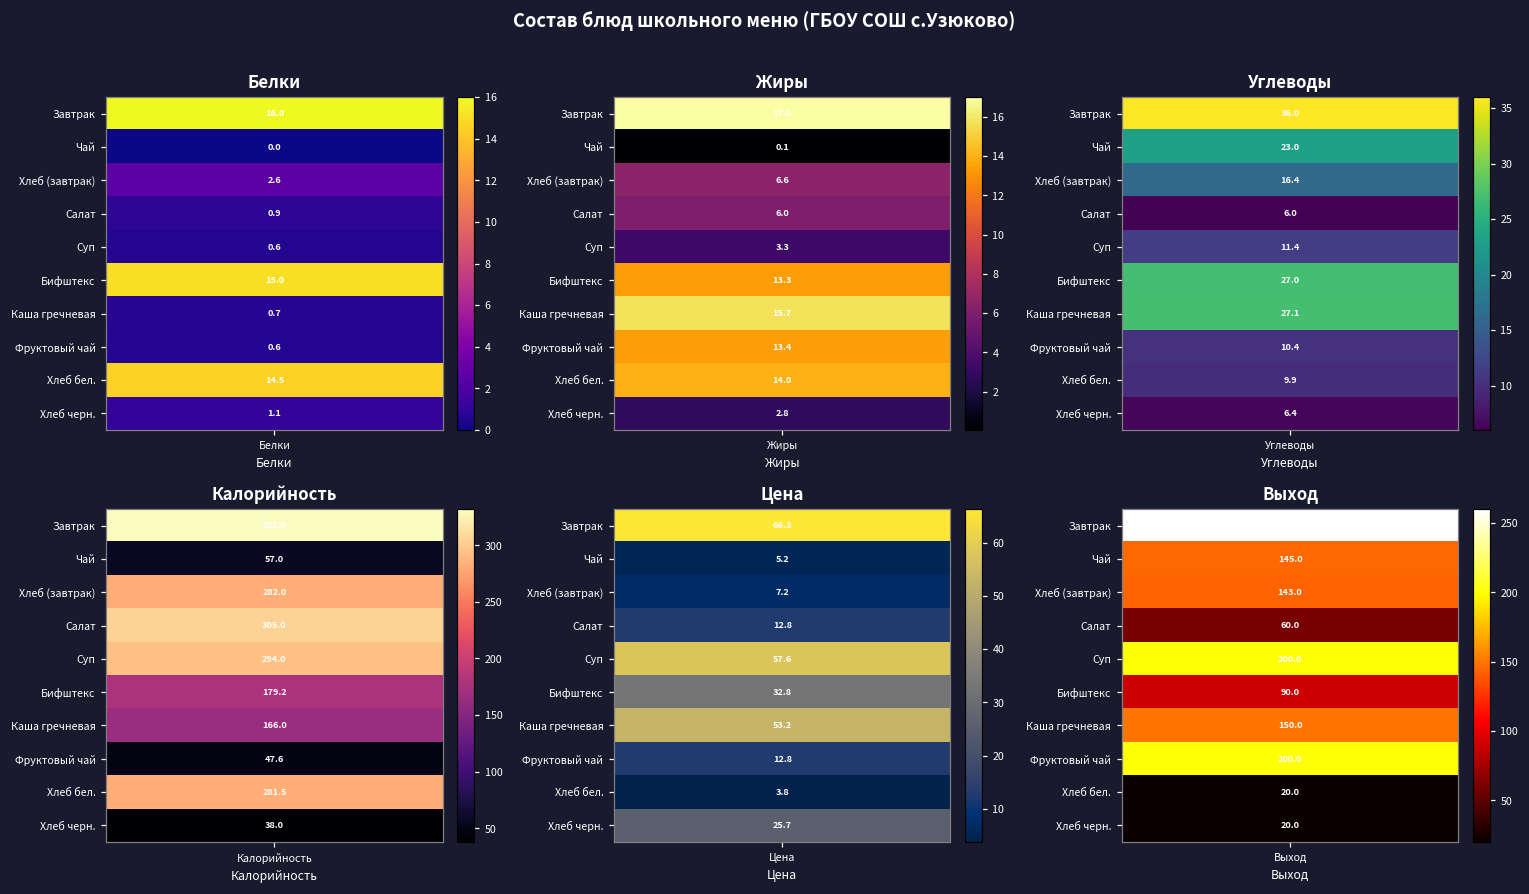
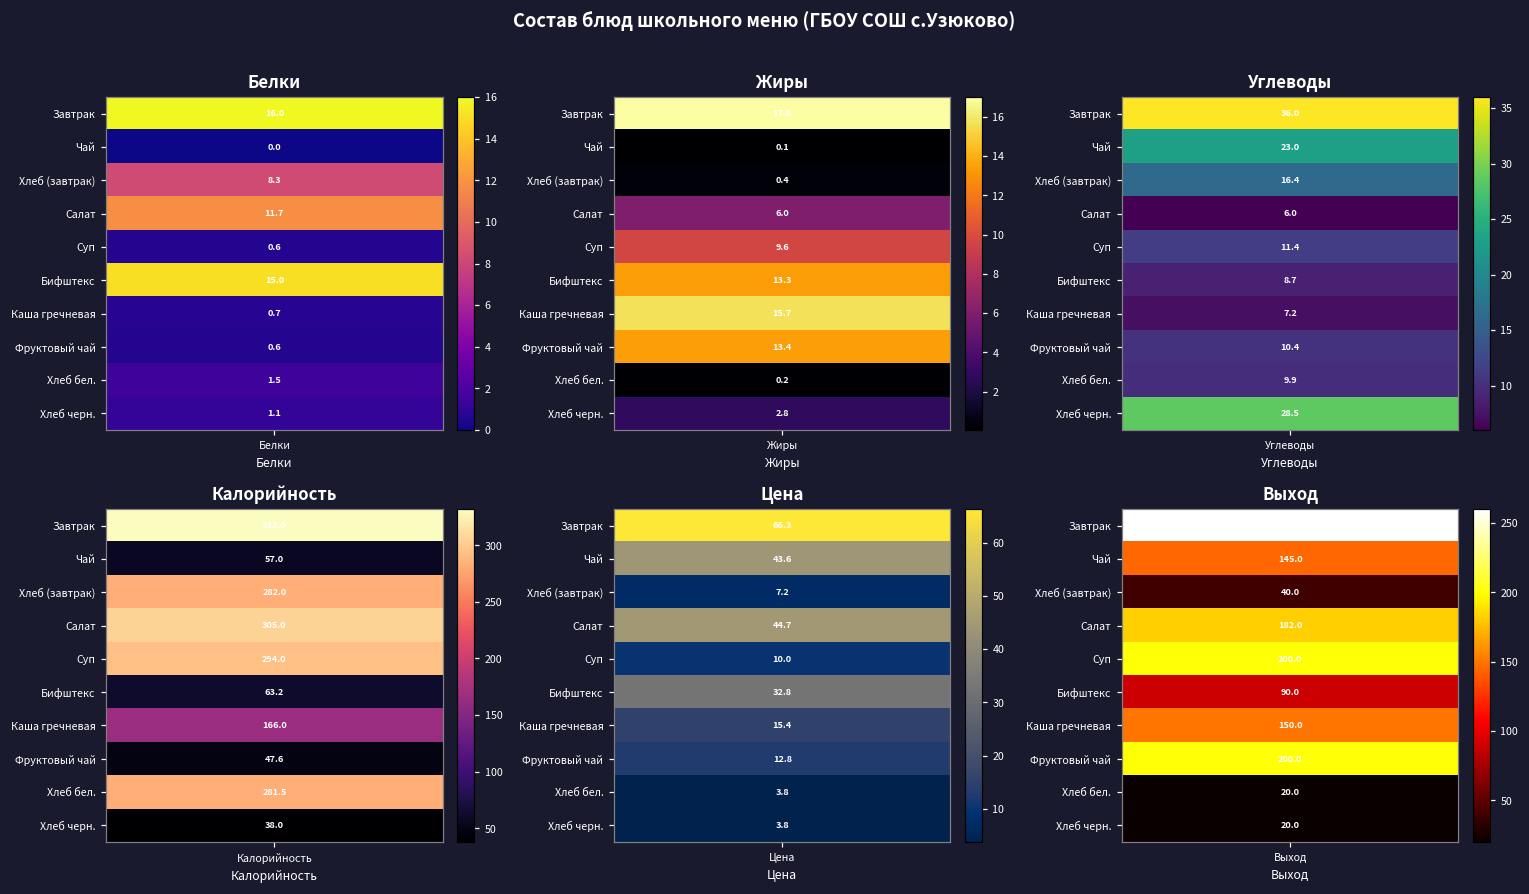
  {
    "Белки": {
      "Завтрак": {
        "Белки": 16.0
      },
      "Чай": {
        "Белки": 0.0
      },
      "Хлеб (завтрак)": {
-       "Белки": 2.6
+       "Белки": 8.3
      },
      "Салат": {
-       "Белки": 0.9
+       "Белки": 11.7
      },
      "Суп": {
        "Белки": 0.6
      },
      "Бифштекс": {
        "Белки": 15.0
      },
      "Каша гречневая": {
        "Белки": 0.7
      },
      "Фруктовый чай": {
        "Белки": 0.6
      },
      "Хлеб бел.": {
-       "Белки": 14.5
+       "Белки": 1.5
      },
      "Хлеб черн.": {
        "Белки": 1.1
      }
    },
    "Жиры": {
      "Завтрак": {
        "Жиры": 17.0
      },
      "Чай": {
        "Жиры": 0.1
      },
      "Хлеб (завтрак)": {
-       "Жиры": 6.6
+       "Жиры": 0.4
      },
      "Салат": {
        "Жиры": 6.0
      },
      "Суп": {
-       "Жиры": 3.3
+       "Жиры": 9.6
      },
      "Бифштекс": {
        "Жиры": 13.3
      },
      "Каша гречневая": {
        "Жиры": 15.7
      },
      "Фруктовый чай": {
        "Жиры": 13.4
      },
      "Хлеб бел.": {
-       "Жиры": 14.0
+       "Жиры": 0.2
      },
      "Хлеб черн.": {
        "Жиры": 2.8
      }
    },
    "Углеводы": {
      "Завтрак": {
        "Углеводы": 36.0
      },
      "Чай": {
        "Углеводы": 23.0
      },
      "Хлеб (завтрак)": {
        "Углеводы": 16.4
      },
      "Салат": {
        "Углеводы": 6.0
      },
      "Суп": {
        "Углеводы": 11.4
      },
      "Бифштекс": {
-       "Углеводы": 27.0
+       "Углеводы": 8.7
      },
      "Каша гречневая": {
-       "Углеводы": 27.1
+       "Углеводы": 7.2
      },
      "Фруктовый чай": {
        "Углеводы": 10.4
      },
      "Хлеб бел.": {
        "Углеводы": 9.9
      },
      "Хлеб черн.": {
-       "Углеводы": 6.4
+       "Углеводы": 28.5
      }
    },
    "Калорийность": {
      "Завтрак": {
        "Калорийность": 332.0
      },
      "Чай": {
        "Калорийность": 57.0
      },
      "Хлеб (завтрак)": {
        "Калорийность": 282.0
      },
      "Салат": {
        "Калорийность": 305.0
      },
      "Суп": {
        "Калорийность": 294.0
      },
      "Бифштекс": {
-       "Калорийность": 179.2
+       "Калорийность": 63.2
      },
      "Каша гречневая": {
        "Калорийность": 166.0
      },
      "Фруктовый чай": {
        "Калорийность": 47.6
      },
      "Хлеб бел.": {
        "Калорийность": 281.5
      },
      "Хлеб черн.": {
        "Калорийность": 38.0
      }
    },
    "Цена": {
      "Завтрак": {
        "Цена": 66.3
      },
      "Чай": {
-       "Цена": 5.2
+       "Цена": 43.6
      },
      "Хлеб (завтрак)": {
        "Цена": 7.2
      },
      "Салат": {
-       "Цена": 12.8
+       "Цена": 44.7
      },
      "Суп": {
-       "Цена": 57.6
+       "Цена": 10.0
      },
      "Бифштекс": {
        "Цена": 32.8
      },
      "Каша гречневая": {
-       "Цена": 53.2
+       "Цена": 15.4
      },
      "Фруктовый чай": {
        "Цена": 12.8
      },
      "Хлеб бел.": {
        "Цена": 3.8
      },
      "Хлеб черн.": {
-       "Цена": 25.7
+       "Цена": 3.8
      }
    },
    "Выход": {
      "Чай": {
        "Выход": 145.0
      },
      "Хлеб (завтрак)": {
-       "Выход": 143.0
+       "Выход": 40.0
      },
      "Салат": {
-       "Выход": 60.0
+       "Выход": 182.0
      },
      "Суп": {
        "Выход": 200.0
      },
      "Бифштекс": {
        "Выход": 90.0
      },
      "Каша гречневая": {
        "Выход": 150.0
      },
      "Фруктовый чай": {
        "Выход": 200.0
      },
      "Хлеб бел.": {
        "Выход": 20.0
      },
      "Хлеб черн.": {
        "Выход": 20.0
      }
    }
  }
